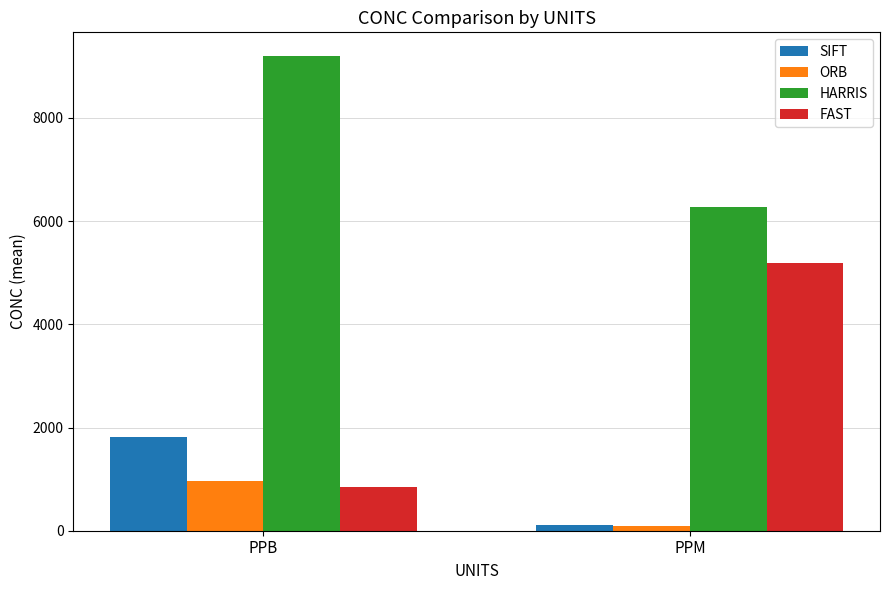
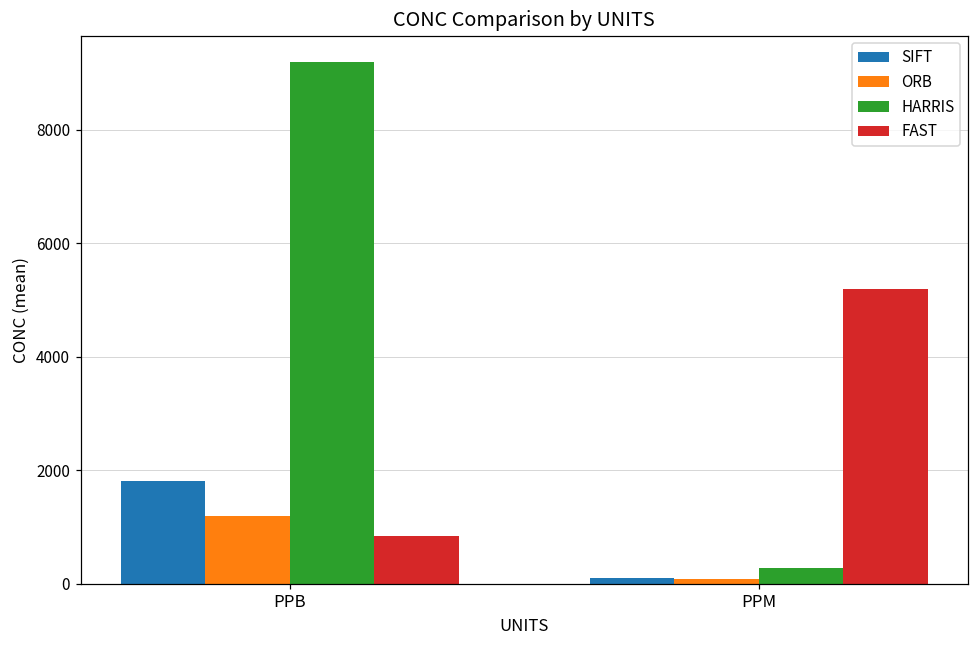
  {
    "SIFT": {
      "PPB": 1800,
      "PPM": 100
    },
    "ORB": {
-     "PPB": 1000,
+     "PPB": 1200,
      "PPM": 100
    },
    "HARRIS": {
      "PPB": 9200,
-     "PPM": 6300
+     "PPM": 300
    },
    "FAST": {
      "PPB": 800,
      "PPM": 5200
    }
  }
